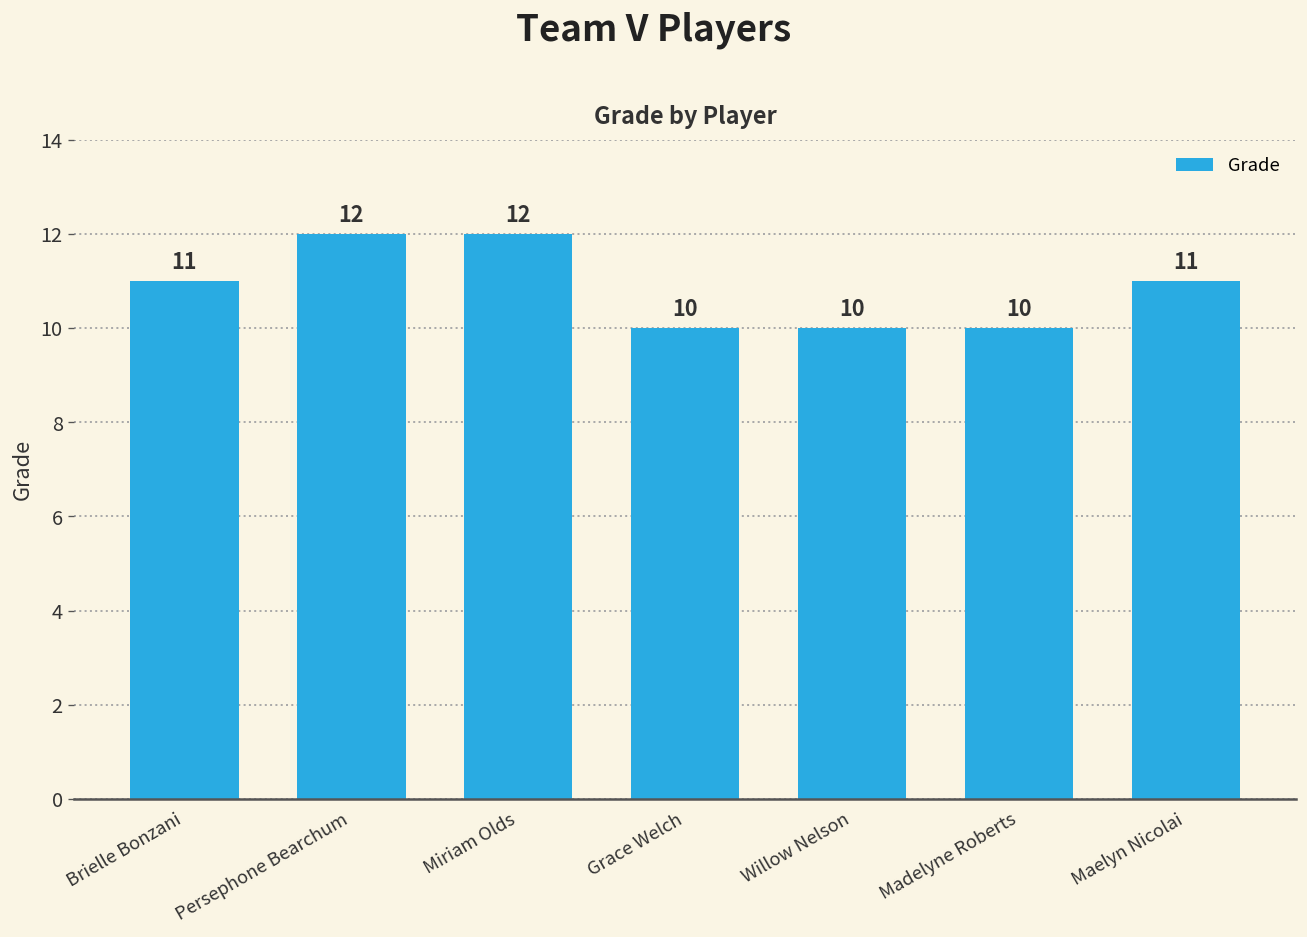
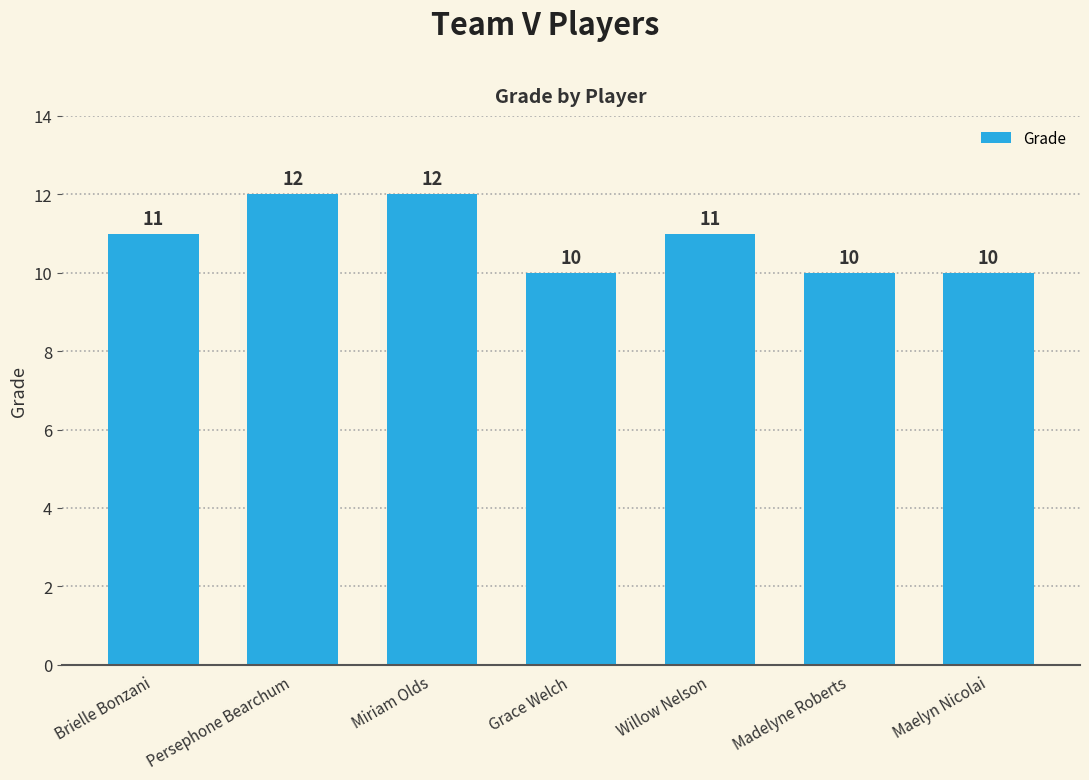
  {
    "Brielle Bonzani": 11,
    "Persephone Bearchum": 12,
    "Miriam Olds": 12,
    "Grace Welch": 10,
-   "Willow Nelson": 10,
+   "Willow Nelson": 11,
    "Madelyne Roberts": 10,
-   "Maelyn Nicolai": 11
+   "Maelyn Nicolai": 10
  }
